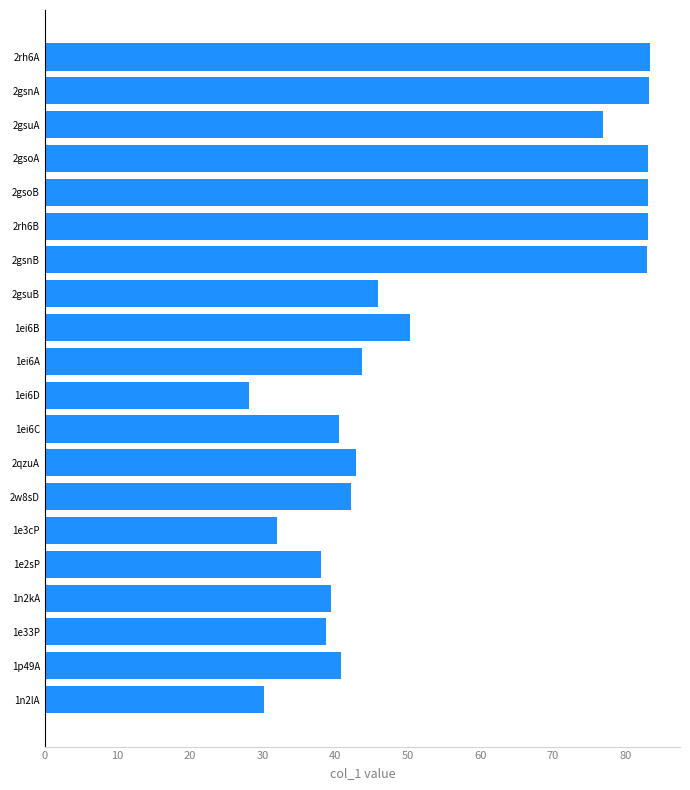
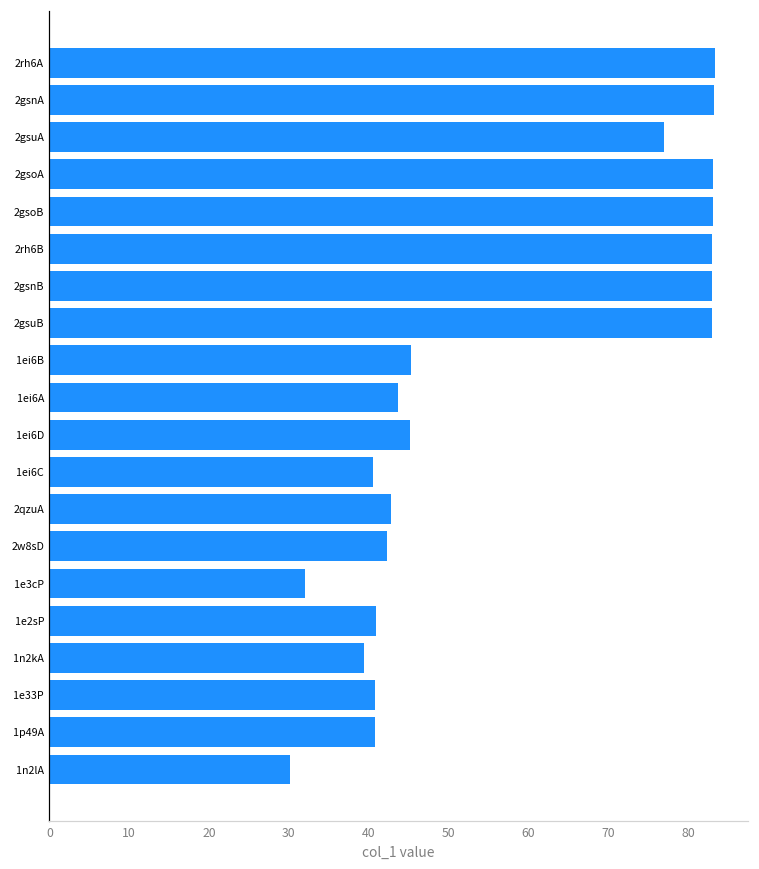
  {
    "2rh6A": 83,
    "2gsnA": 83,
    "2gsuA": 77,
    "2gsoA": 83,
    "2gsoB": 83,
    "2rh6B": 83,
    "2gsnB": 83,
-   "2gsuB": 46,
-   "1ei6B": 50,
+   "2gsuB": 83,
+   "1ei6B": 45,
    "1ei6A": 44,
-   "1ei6D": 28,
+   "1ei6D": 45,
    "1ei6C": 41,
    "2qzuA": 43,
    "2w8sD": 42,
    "1e3cP": 32,
-   "1e2sP": 38,
+   "1e2sP": 41,
    "1n2kA": 39,
-   "1e33P": 39,
+   "1e33P": 41,
    "1p49A": 41,
    "1n2lA": 30
  }
